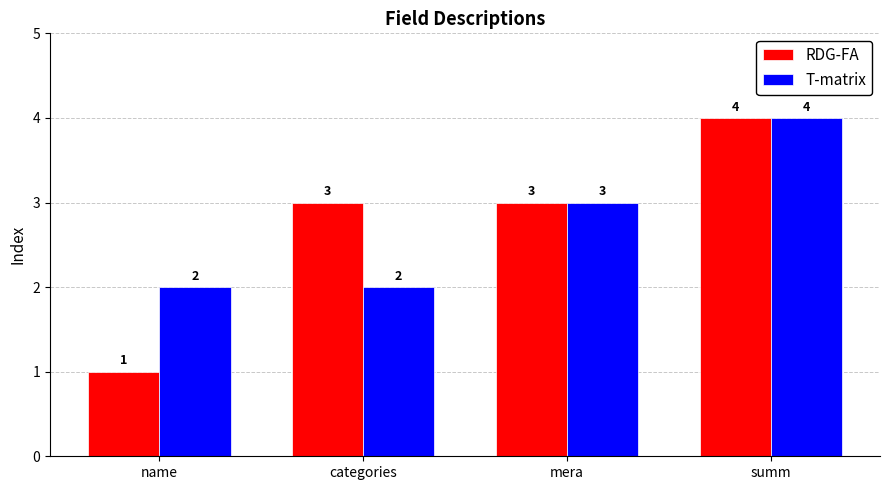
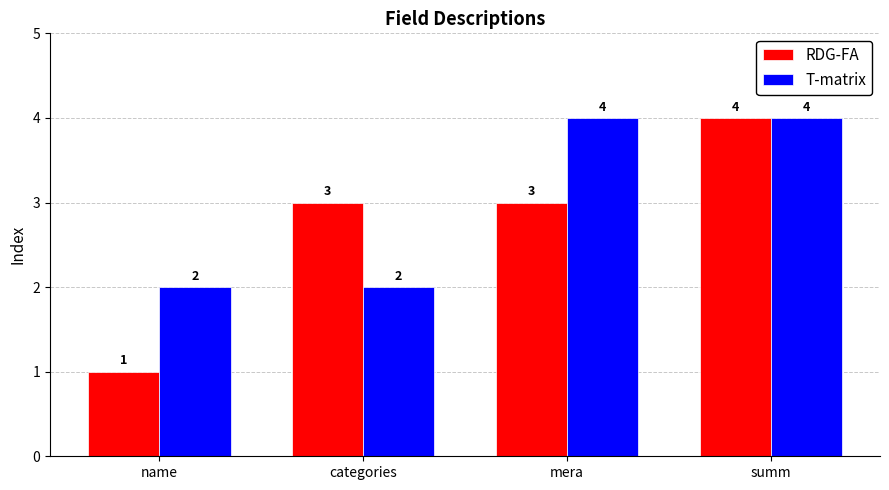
  {
    "RDG-FA": {
      "name": 1,
      "categories": 3,
      "mera": 3,
      "summ": 4
    },
    "T-matrix": {
      "name": 2,
      "categories": 2,
-     "mera": 3,
+     "mera": 4,
      "summ": 4
    }
  }
